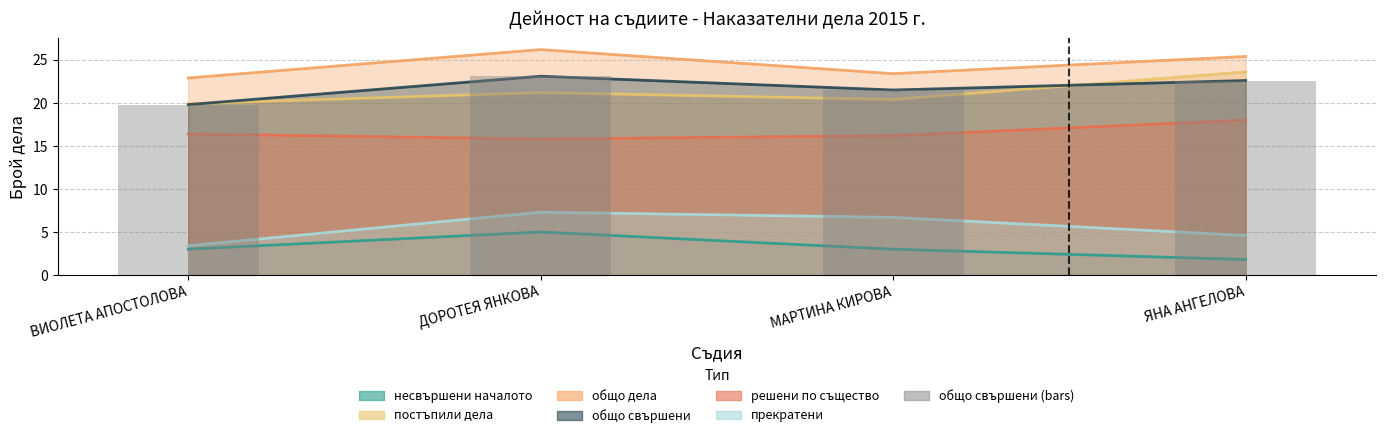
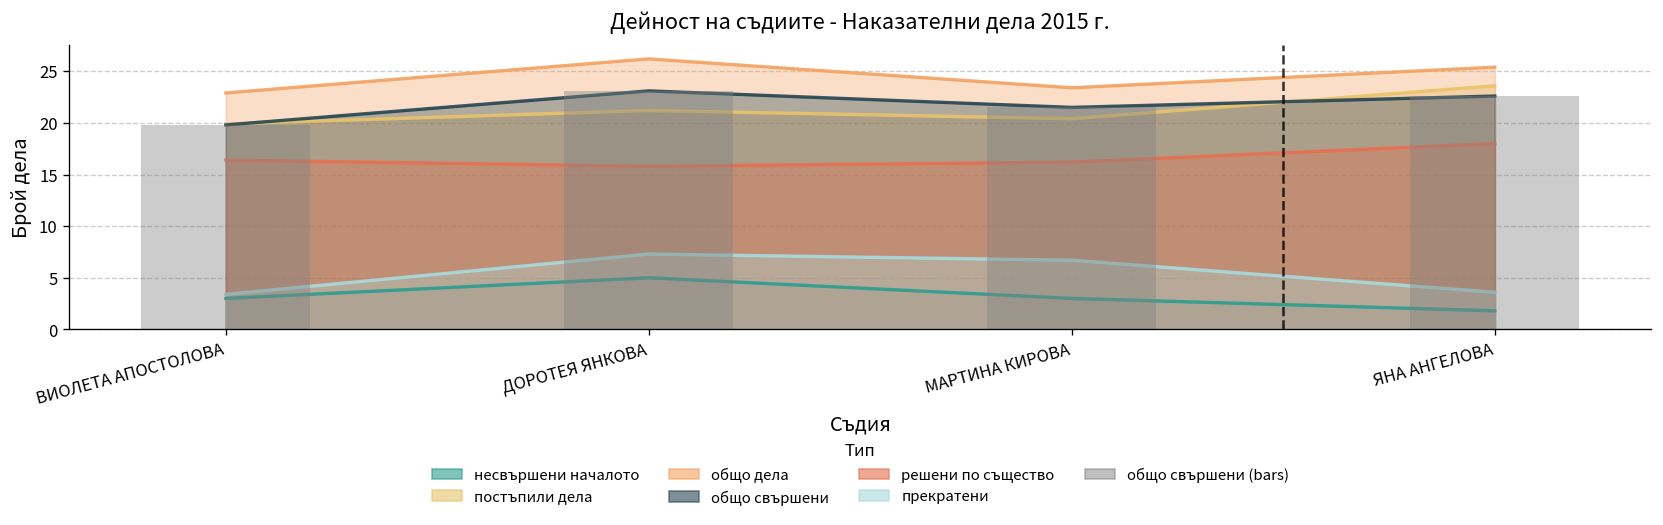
  {
    "прекратени": {
      "ВИОЛЕТА АПОСТОЛОВА": 3,
      "ДОРОТЕЯ ЯНКОВА": 7,
      "МАРТИНА КИРОВА": 7,
-     "ЯНА АНГЕЛОВА": 5
+     "ЯНА АНГЕЛОВА": 4
    }
  }
